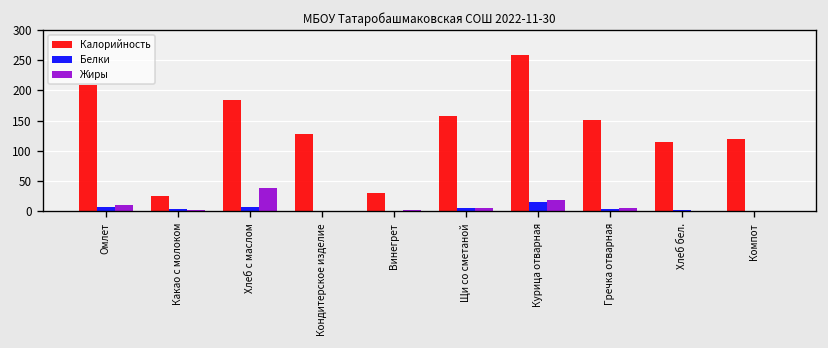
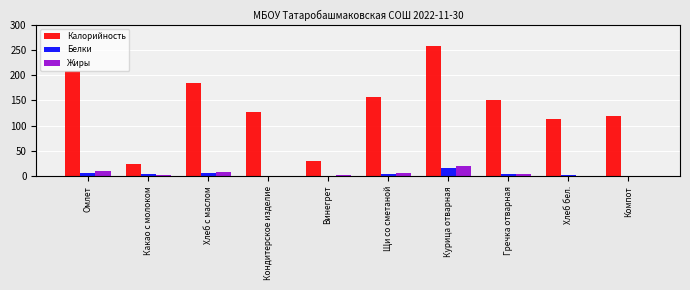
  {
    "Калорийность": {
      "Омлет": 210,
      "Какао с молоком": 30,
      "Хлеб с маслом": 180,
      "Кондитерское изделие": 130,
      "Винегрет": 30,
      "Щи со сметаной": 160,
      "Курица отварная": 260,
      "Гречка отварная": 150,
      "Хлеб бел.": 110,
      "Компот": 120
    },
    "Белки": {
      "Омлет": 10,
      "Хлеб с маслом": 10,
      "Кондитерское изделие": 0,
      "Щи со сметаной": 10,
      "Курица отварная": 20
    },
    "Жиры": {
      "Омлет": 10,
-     "Хлеб с маслом": 40,
+     "Хлеб с маслом": 10,
      "Кондитерское изделие": 0,
      "Щи со сметаной": 10,
      "Курица отварная": 20,
      "Гречка отварная": 10,
      "Компот": 0
    }
  }
